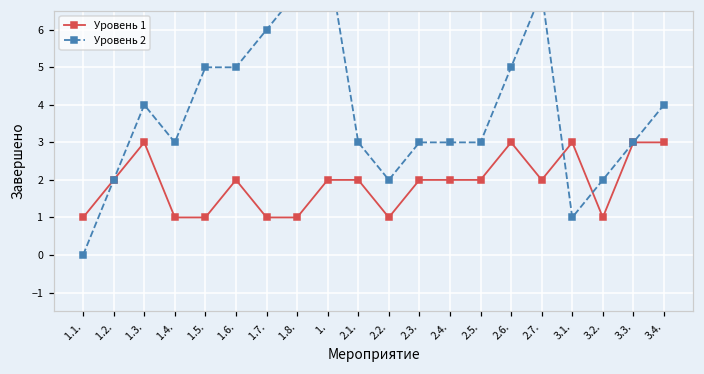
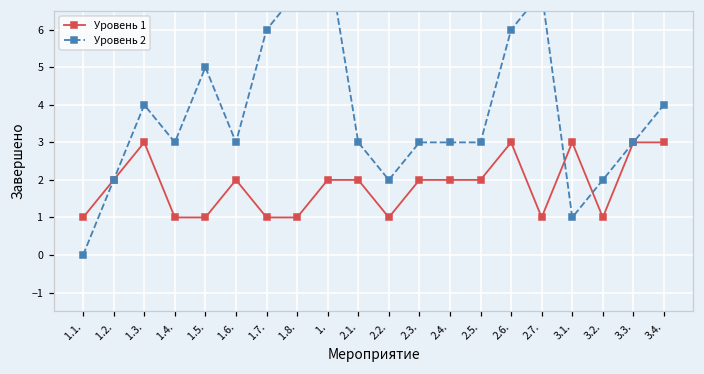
  {
    "Уровень 1": {
      "1.1.": 1,
      "1.3.": 3,
      "1.4.": 1,
      "1.5.": 1,
      "1.6.": 2,
      "1.7.": 1,
      "1.8.": 1,
      "1.": 2,
      "2.1.": 2,
      "2.2.": 1,
      "2.3.": 2,
      "2.4.": 2,
      "2.5.": 2,
      "2.6.": 3,
-     "2.7.": 2,
+     "2.7.": 1,
      "3.1.": 3,
      "3.2.": 1,
      "3.4.": 3
    },
    "Уровень 2": {
      "1.1.": 0,
      "1.3.": 4,
      "1.4.": 3,
      "1.5.": 5,
-     "1.6.": 5,
+     "1.6.": 3,
      "1.7.": 6,
      "2.1.": 3,
      "2.2.": 2,
      "2.3.": 3,
      "2.4.": 3,
      "2.5.": 3,
-     "2.6.": 5,
+     "2.6.": 6,
      "3.1.": 1,
      "3.2.": 2,
      "3.4.": 4
    }
  }
